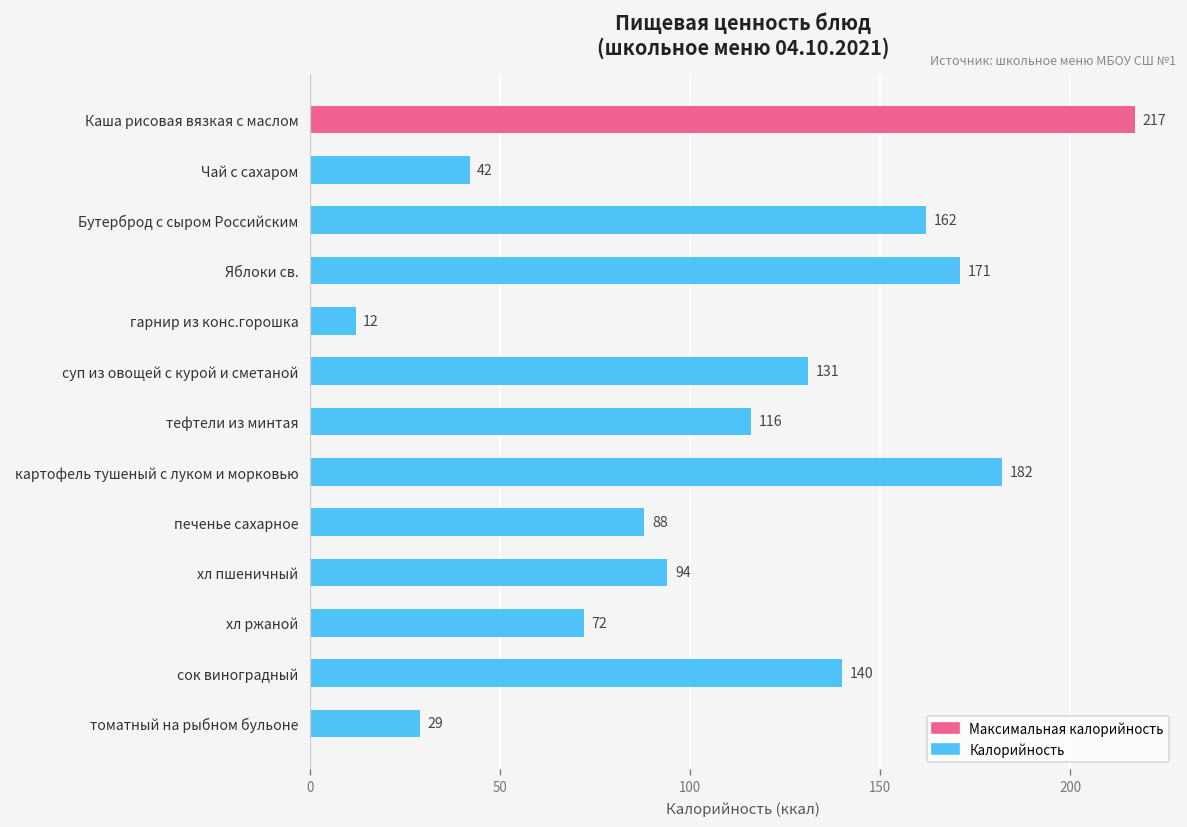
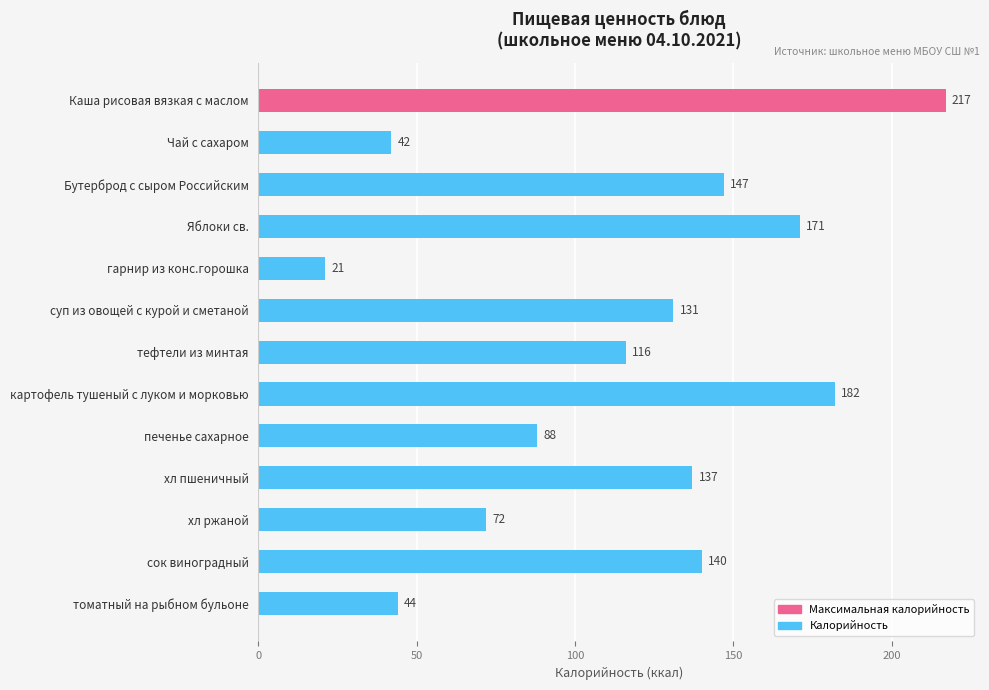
  {
    "Каша рисовая вязкая с маслом": 217,
    "Чай с сахаром": 42,
-   "Бутерброд с сыром Российским": 162,
+   "Бутерброд с сыром Российским": 147,
    "Яблоки св.": 171,
-   "гарнир из конс.горошка": 12,
+   "гарнир из конс.горошка": 21,
    "суп из овощей с курой и сметаной": 131,
    "тефтели из минтая": 116,
    "картофель тушеный с луком и морковью": 182,
    "печенье сахарное": 88,
-   "хл пшеничный": 94,
+   "хл пшеничный": 137,
    "хл ржаной": 72,
    "сок виноградный": 140,
-   "томатный на рыбном бульоне": 29
+   "томатный на рыбном бульоне": 44
  }
